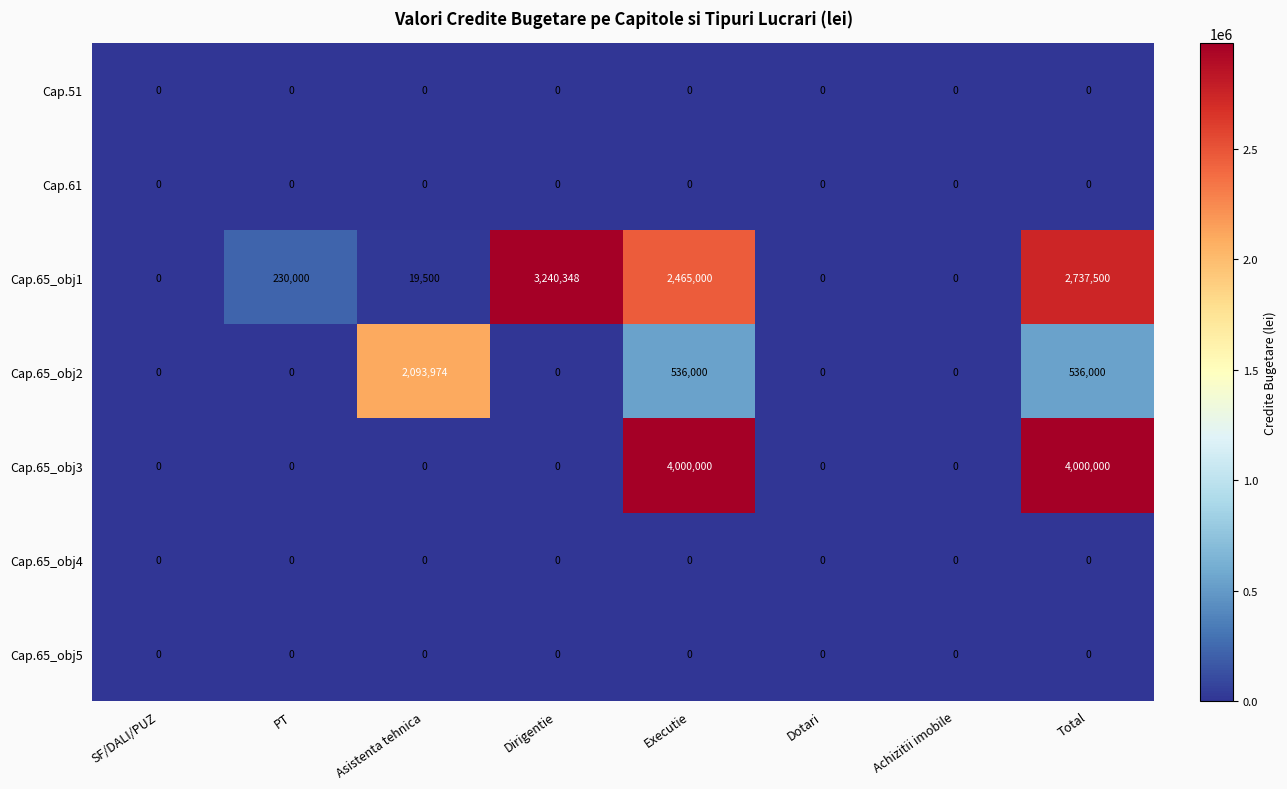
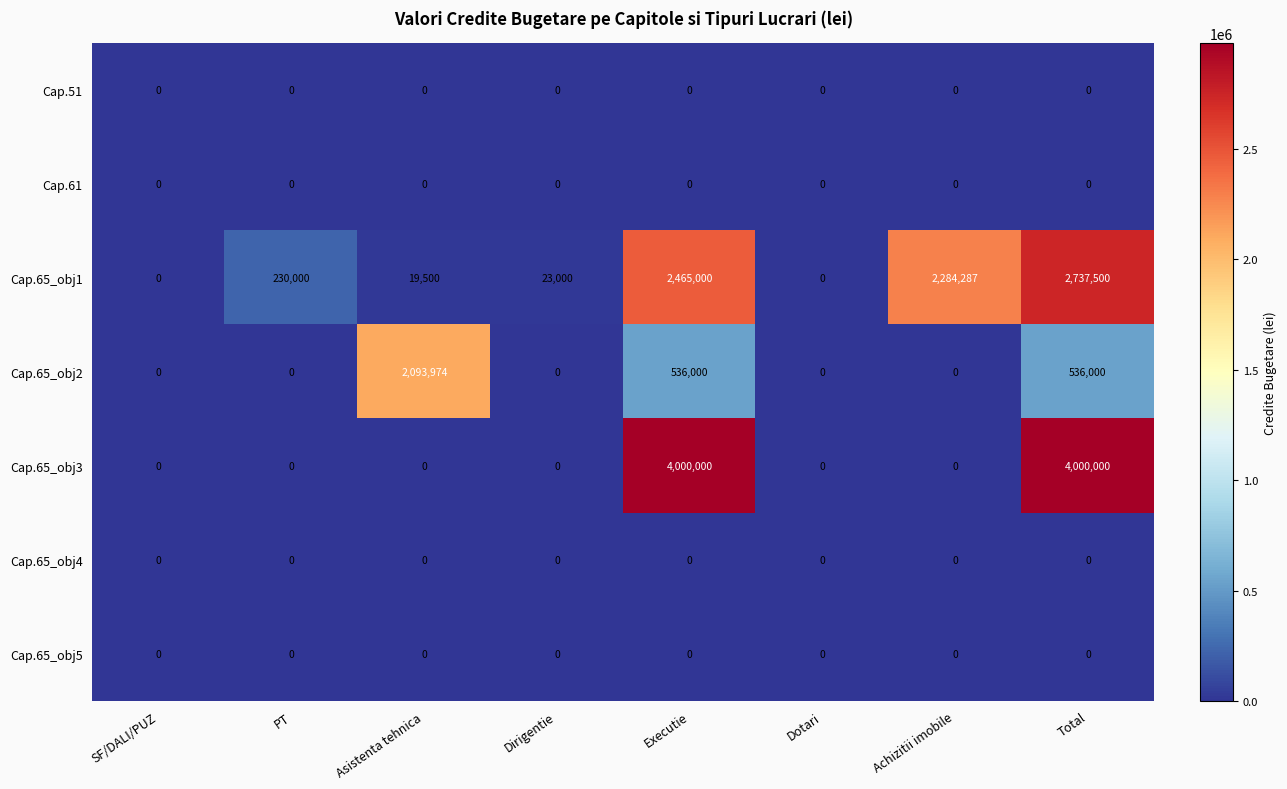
  {
    "Cap.51": {
      "SF/DALI/PUZ": "0",
      "PT": "0",
      "Asistenta tehnica": "0",
      "Dirigentie": "0",
      "Executie": "0",
      "Dotari": "0",
      "Achizitii imobile": "0",
      "Total": "0"
    },
    "Cap.61": {
      "SF/DALI/PUZ": "0",
      "PT": "0",
      "Asistenta tehnica": "0",
      "Dirigentie": "0",
      "Executie": "0",
      "Dotari": "0",
      "Achizitii imobile": "0",
      "Total": "0"
    },
    "Cap.65_obj1": {
      "SF/DALI/PUZ": "0",
      "PT": "230,000",
      "Asistenta tehnica": "19,500",
-     "Dirigentie": "3,240,348",
+     "Dirigentie": "23,000",
      "Executie": "2,465,000",
      "Dotari": "0",
-     "Achizitii imobile": "0",
+     "Achizitii imobile": "2,284,287",
      "Total": "2,737,500"
    },
    "Cap.65_obj2": {
      "SF/DALI/PUZ": "0",
      "PT": "0",
      "Asistenta tehnica": "2,093,974",
      "Dirigentie": "0",
      "Executie": "536,000",
      "Dotari": "0",
      "Achizitii imobile": "0",
      "Total": "536,000"
    },
    "Cap.65_obj3": {
      "SF/DALI/PUZ": "0",
      "PT": "0",
      "Asistenta tehnica": "0",
      "Dirigentie": "0",
      "Executie": "4,000,000",
      "Dotari": "0",
      "Achizitii imobile": "0",
      "Total": "4,000,000"
    },
    "Cap.65_obj4": {
      "SF/DALI/PUZ": "0",
      "PT": "0",
      "Asistenta tehnica": "0",
      "Dirigentie": "0",
      "Executie": "0",
      "Dotari": "0",
      "Achizitii imobile": "0",
      "Total": "0"
    },
    "Cap.65_obj5": {
      "SF/DALI/PUZ": "0",
      "PT": "0",
      "Asistenta tehnica": "0",
      "Dirigentie": "0",
      "Executie": "0",
      "Dotari": "0",
      "Achizitii imobile": "0",
      "Total": "0"
    }
  }
